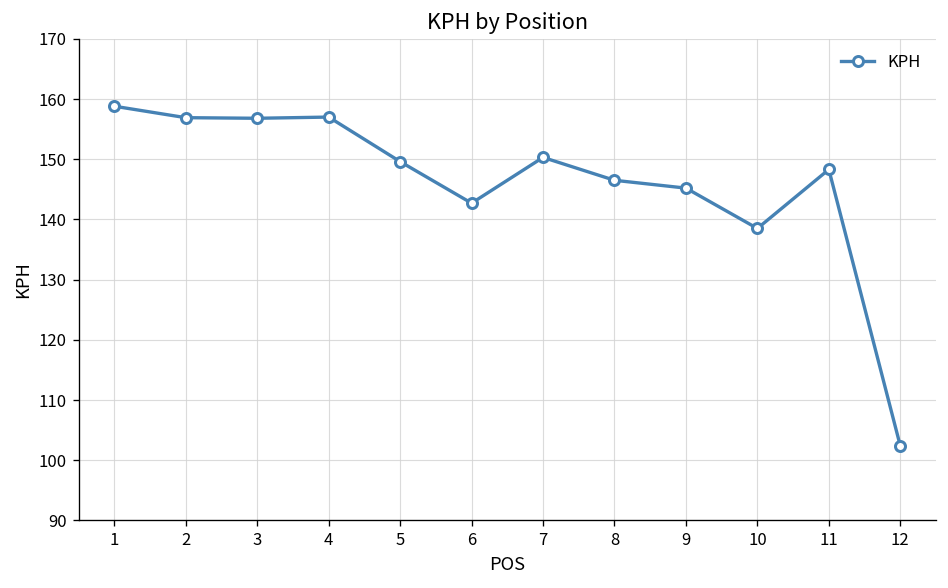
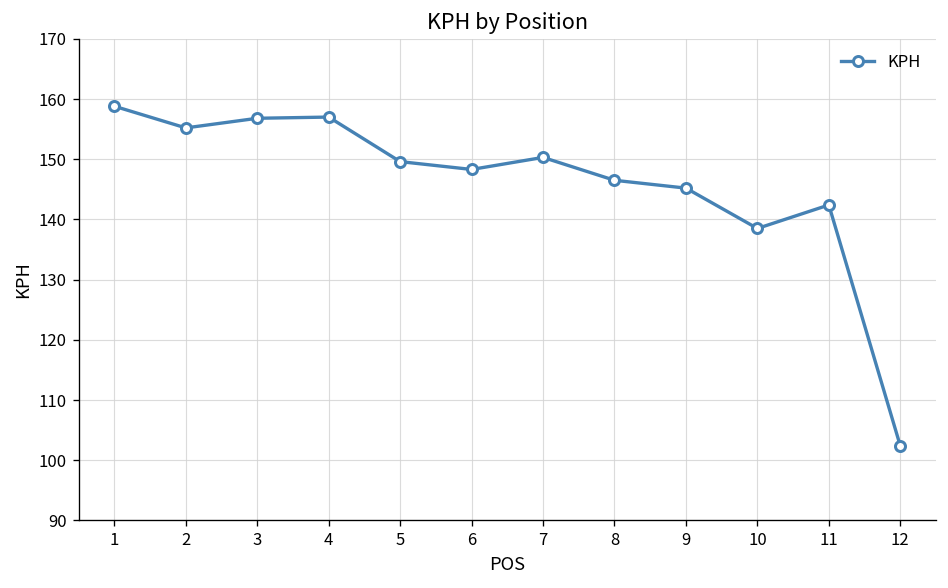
  {
    "1": 159,
-   "2": 157,
+   "2": 155,
    "3": 157,
    "4": 157,
    "5": 150,
-   "6": 143,
+   "6": 148,
    "7": 150,
    "8": 147,
    "9": 145,
    "10": 139,
-   "11": 148,
+   "11": 142,
    "12": 102
  }
